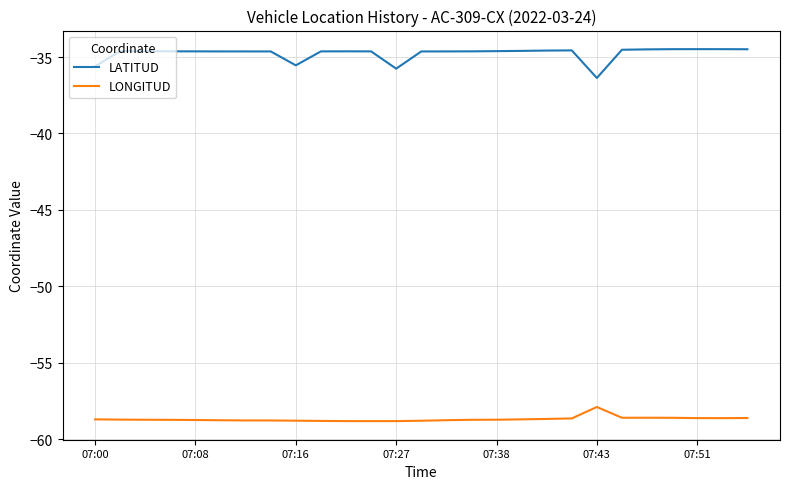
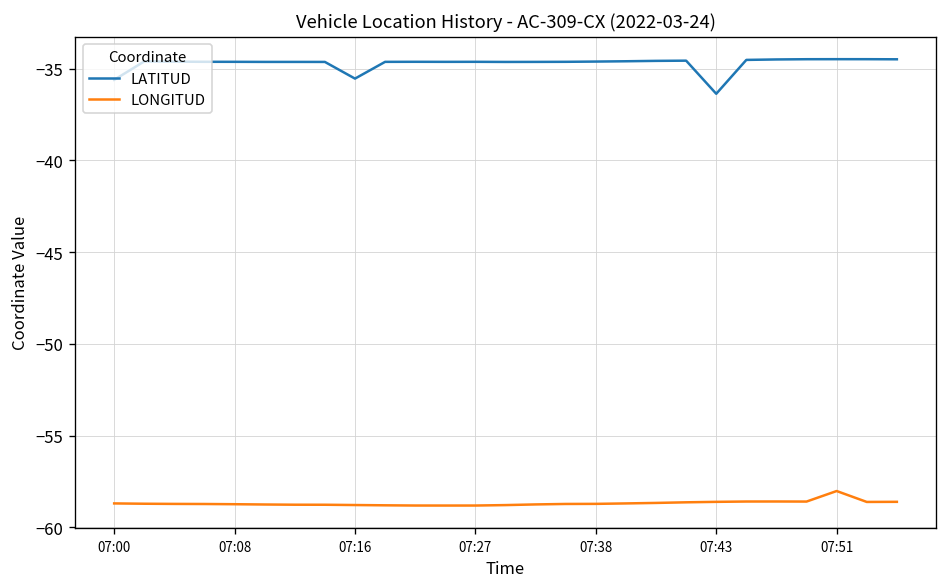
  {
    "LATITUD": {
      "07:16": -35.5,
-     "07:27": -35.8,
+     "07:27": -34.6,
      "07:43": -36.4,
      "07:51": -34.5
    },
    "LONGITUD": {
      "07:00": -58.7,
      "07:16": -58.8,
      "07:27": -58.8,
-     "07:43": -57.9,
-     "07:51": -58.6
+     "07:43": -58.6,
+     "07:51": -58.0
    }
  }
